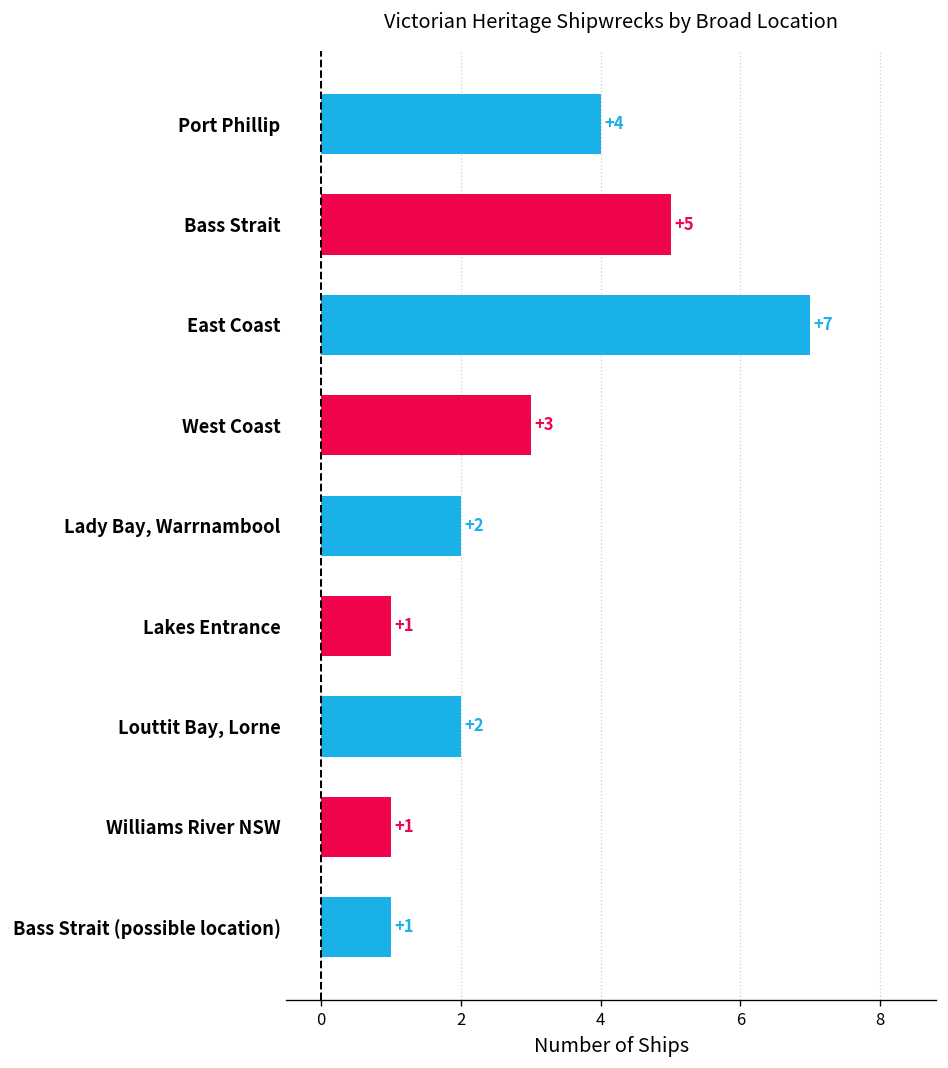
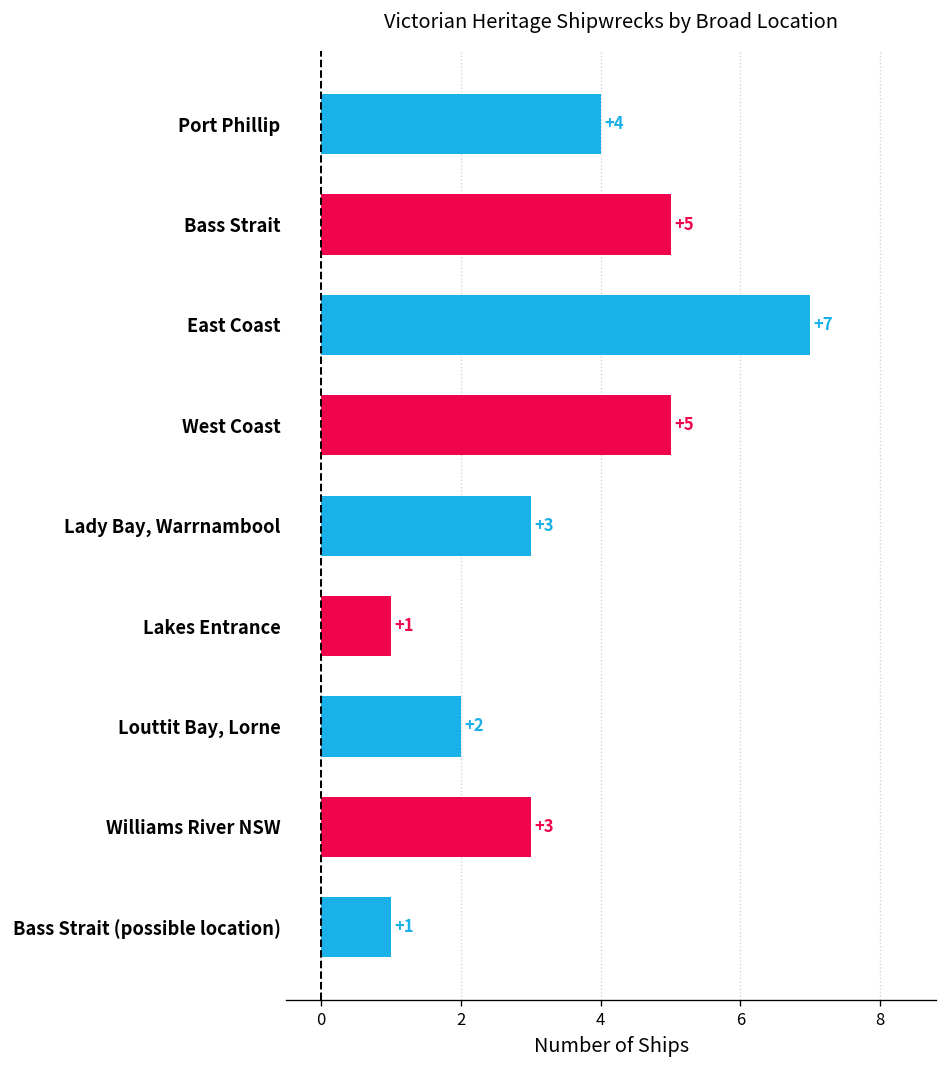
  {
    "Port Phillip": "+4",
    "Bass Strait": "+5",
    "East Coast": "+7",
-   "West Coast": "+3",
-   "Lady Bay, Warrnambool": "+2",
+   "West Coast": "+5",
+   "Lady Bay, Warrnambool": "+3",
    "Lakes Entrance": "+1",
    "Louttit Bay, Lorne": "+2",
-   "Williams River NSW": "+1",
+   "Williams River NSW": "+3",
    "Bass Strait (possible location)": "+1"
  }
